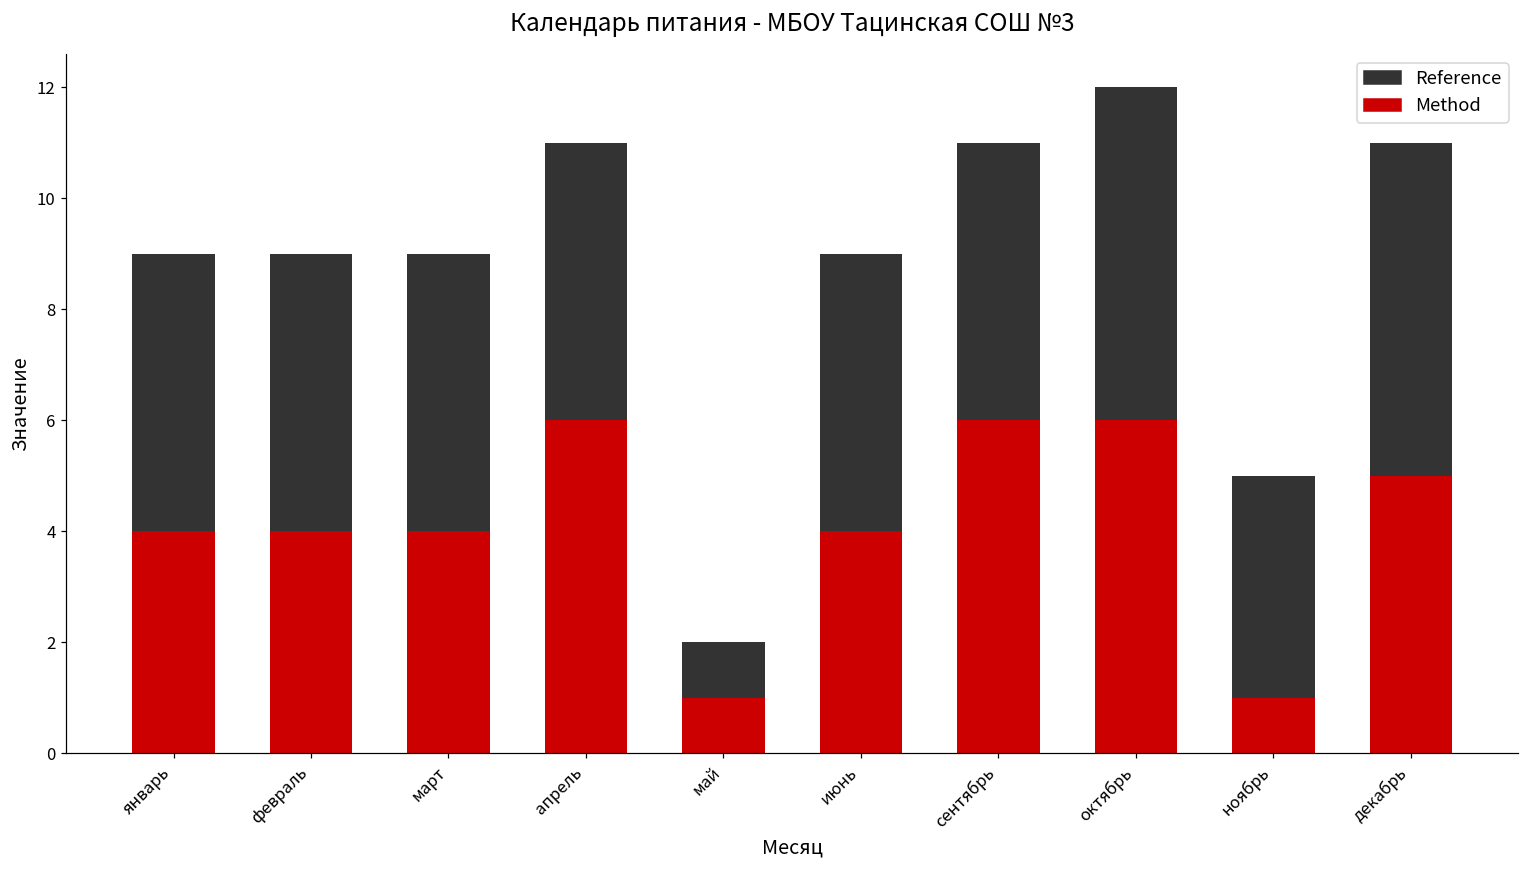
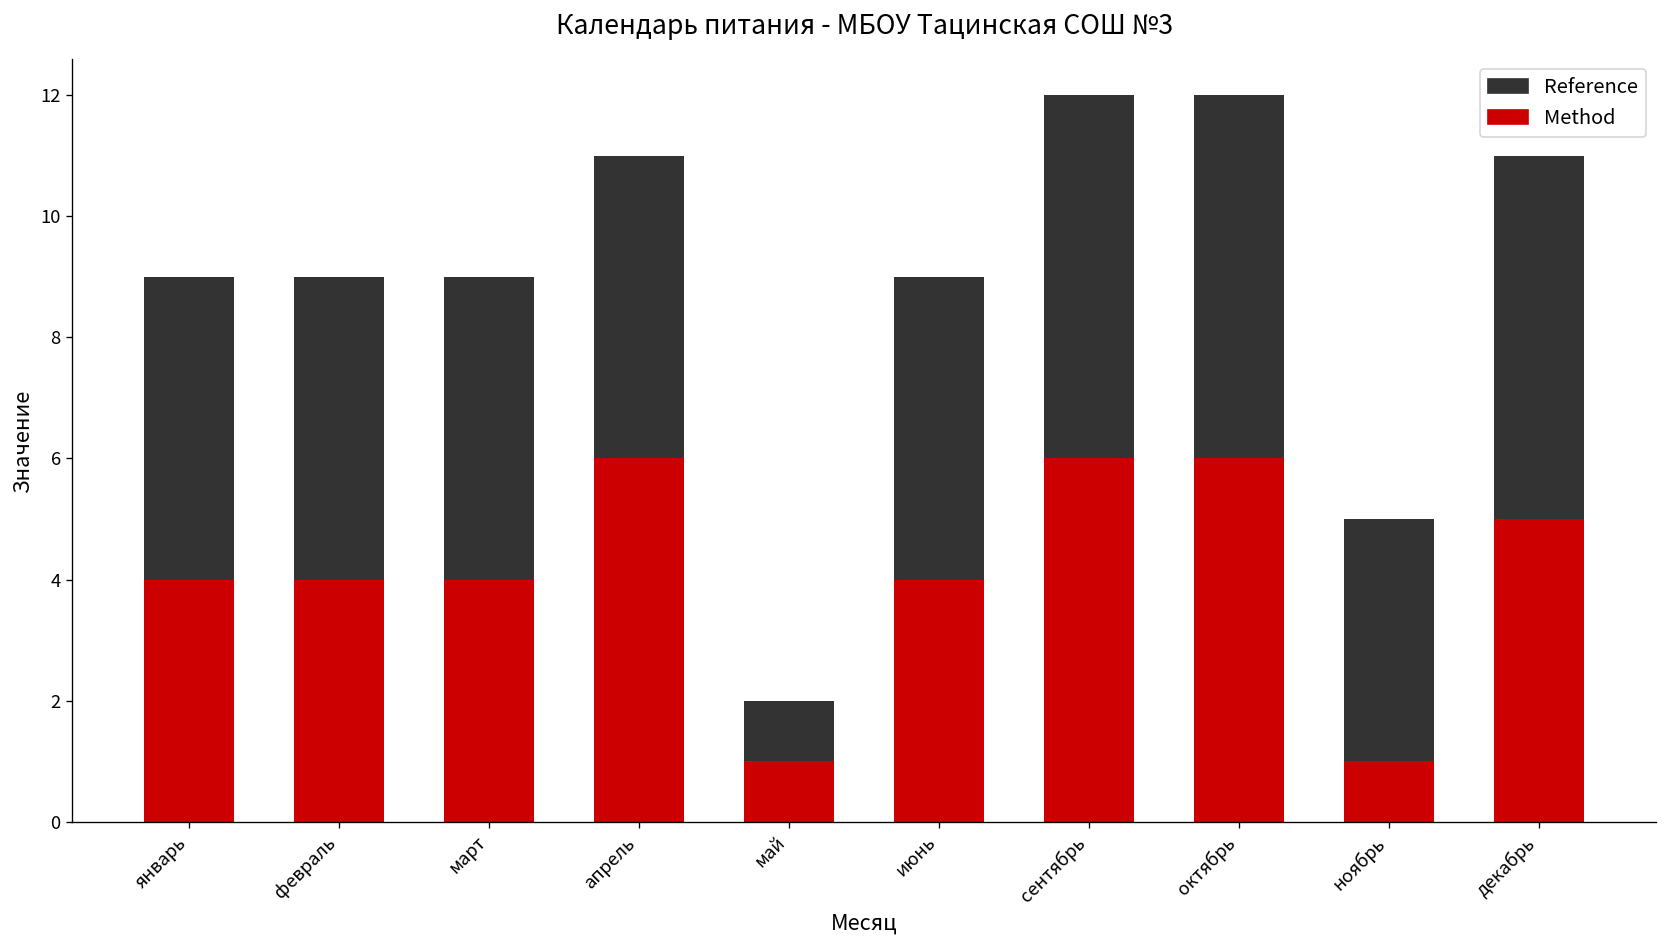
  {
    "Method": {
      "январь": 4,
      "февраль": 4,
      "март": 4,
      "апрель": 6,
      "май": 1,
      "июнь": 4,
      "сентябрь": 6,
      "октябрь": 6,
      "ноябрь": 1,
      "декабрь": 5
    },
    "Reference": {
      "январь": 5,
      "февраль": 5,
      "март": 5,
      "апрель": 5,
      "май": 1,
      "июнь": 5,
-     "сентябрь": 5,
+     "сентябрь": 6,
      "октябрь": 6,
      "ноябрь": 4,
      "декабрь": 6
    }
  }
